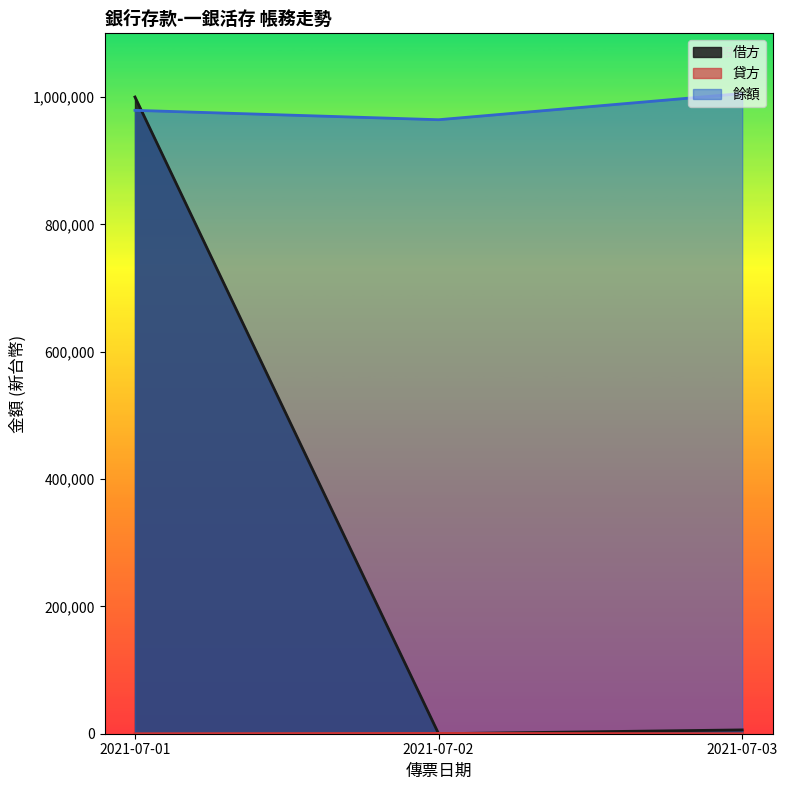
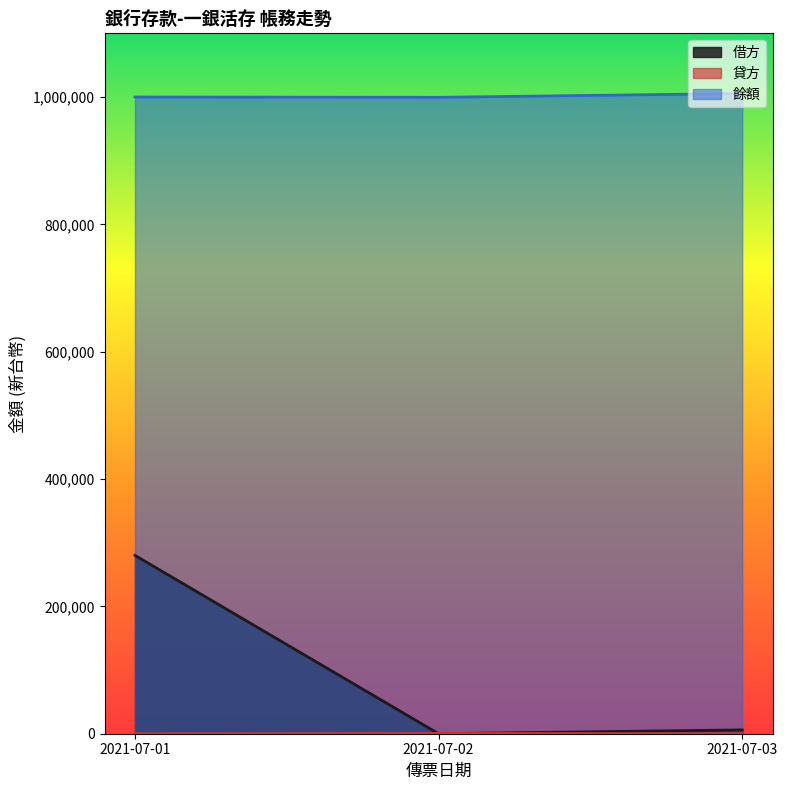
  {
    "借方": {
-     "2021-07-01": "1,000,000",
+     "2021-07-01": "280,000",
      "2021-07-03": "10,000"
    },
    "貸方": {
      "2021-07-01": "0",
      "2021-07-03": "0"
    },
    "餘額": {
-     "2021-07-01": "980,000",
-     "2021-07-02": "960,000"
+     "2021-07-01": "1,000,000",
+     "2021-07-02": "1,000,000"
    }
  }
